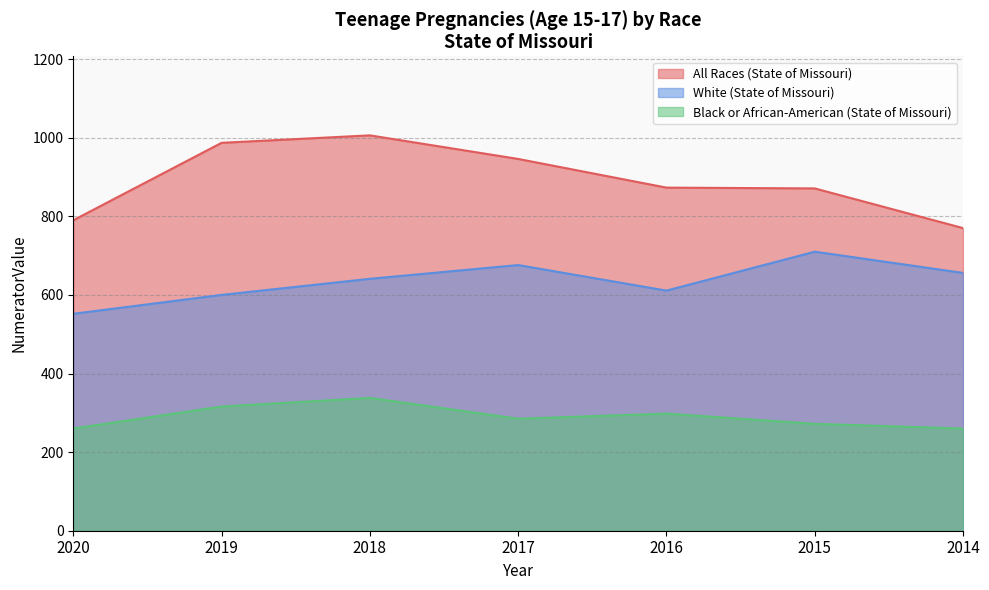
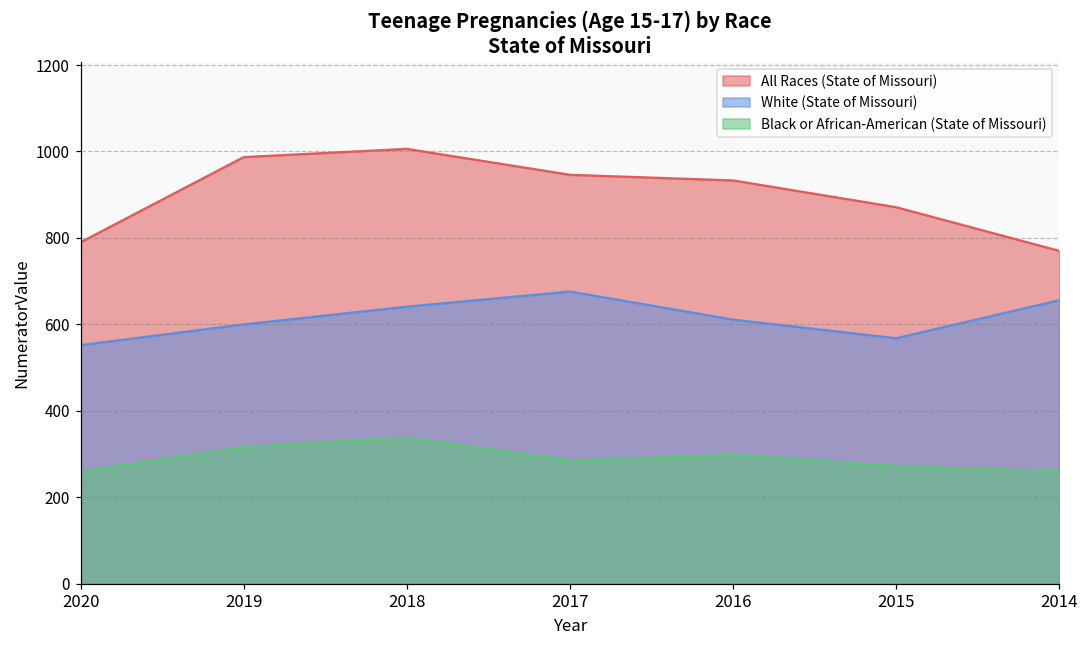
  {
    "All Races (State of Missouri)": {
      "2020": 790,
      "2019": 990,
      "2018": 1010,
      "2017": 950,
-     "2016": 870,
+     "2016": 930,
      "2015": 870,
      "2014": 770
    },
    "White (State of Missouri)": {
      "2020": 550,
      "2019": 600,
      "2018": 640,
      "2017": 680,
      "2016": 610,
-     "2015": 710,
+     "2015": 570,
      "2014": 660
    },
    "Black or African-American (State of Missouri)": {
      "2020": 260,
      "2019": 320,
      "2018": 340,
      "2017": 290,
      "2016": 300,
      "2015": 270,
      "2014": 260
    }
  }
